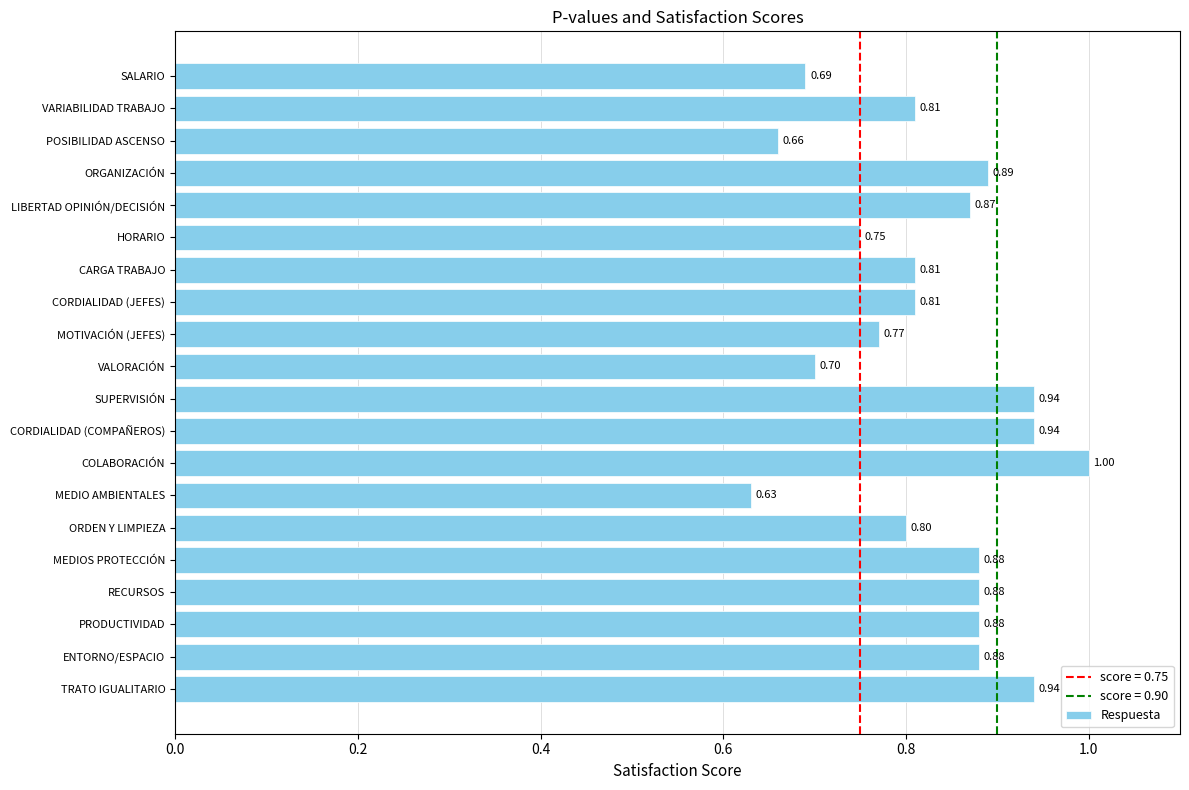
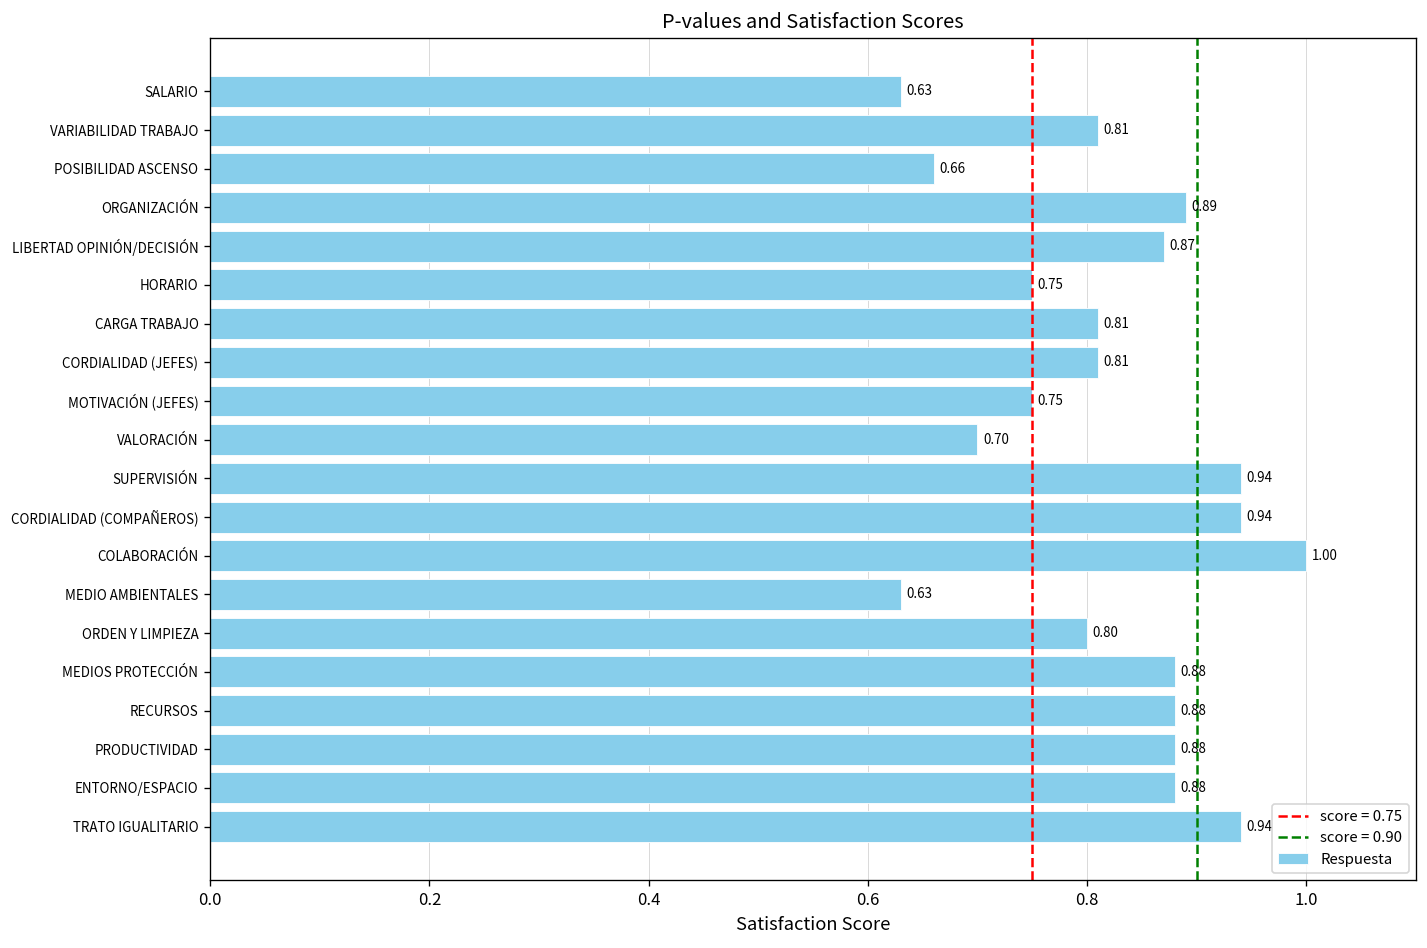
  {
-   "SALARIO": 0.69,
+   "SALARIO": 0.63,
    "VARIABILIDAD TRABAJO": 0.81,
    "POSIBILIDAD ASCENSO": 0.66,
    "ORGANIZACIÓN": 0.89,
    "LIBERTAD OPINIÓN/DECISIÓN": 0.87,
    "HORARIO": 0.75,
    "CARGA TRABAJO": 0.81,
    "CORDIALIDAD (JEFES)": 0.81,
-   "MOTIVACIÓN (JEFES)": 0.77,
+   "MOTIVACIÓN (JEFES)": 0.75,
    "VALORACIÓN": 0.70,
    "SUPERVISIÓN": 0.94,
    "CORDIALIDAD (COMPAÑEROS)": 0.94,
    "COLABORACIÓN": 1.00,
    "MEDIO AMBIENTALES": 0.63,
    "ORDEN Y LIMPIEZA": 0.80,
    "MEDIOS PROTECCIÓN": 0.88,
    "RECURSOS": 0.88,
    "PRODUCTIVIDAD": 0.88,
    "ENTORNO/ESPACIO": 0.88,
    "TRATO IGUALITARIO": 0.94
  }
